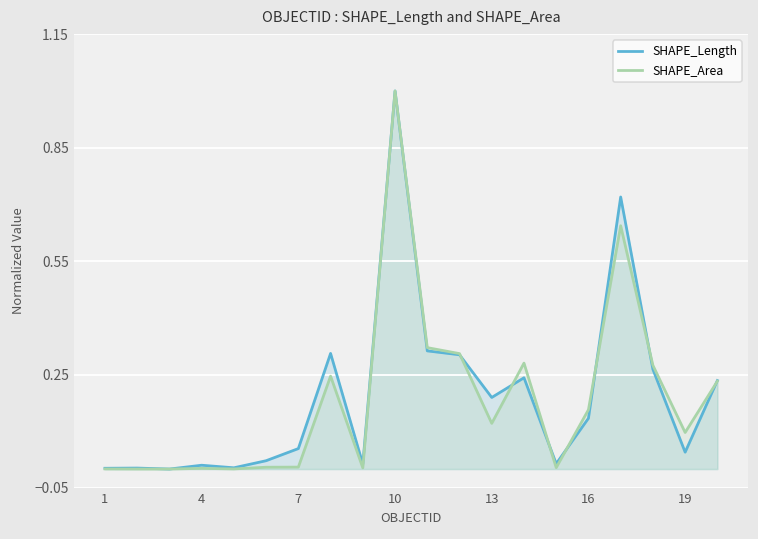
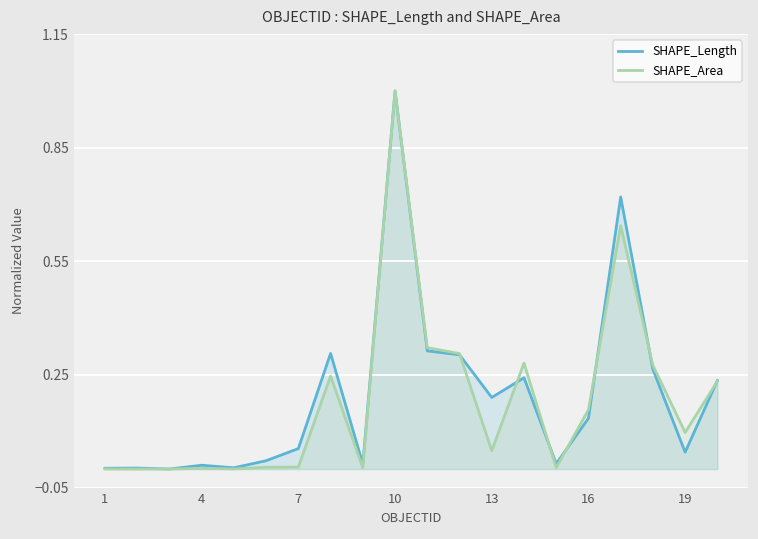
  {
    "SHAPE_Length": {
      "4": 0.01,
      "7": 0.05,
      "13": 0.19,
      "16": 0.13,
      "19": 0.04
    },
    "SHAPE_Area": {
      "4": 0.00,
      "7": 0.01,
-     "13": 0.12,
+     "13": 0.05,
      "16": 0.16,
      "19": 0.10
    }
  }
